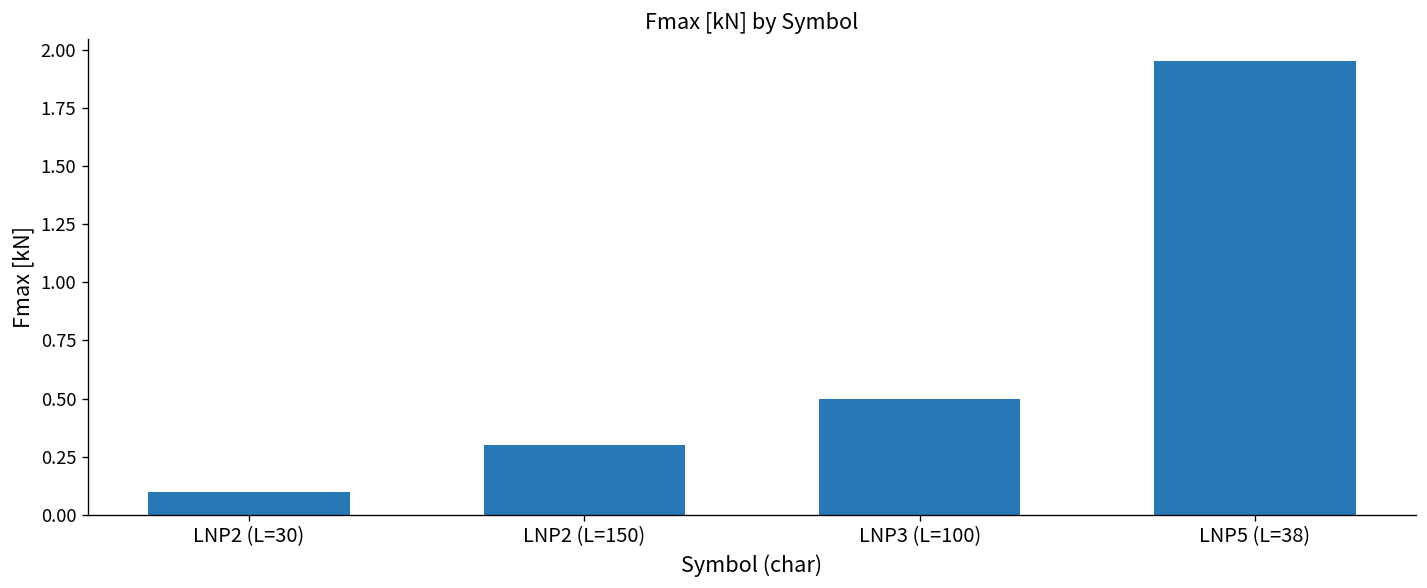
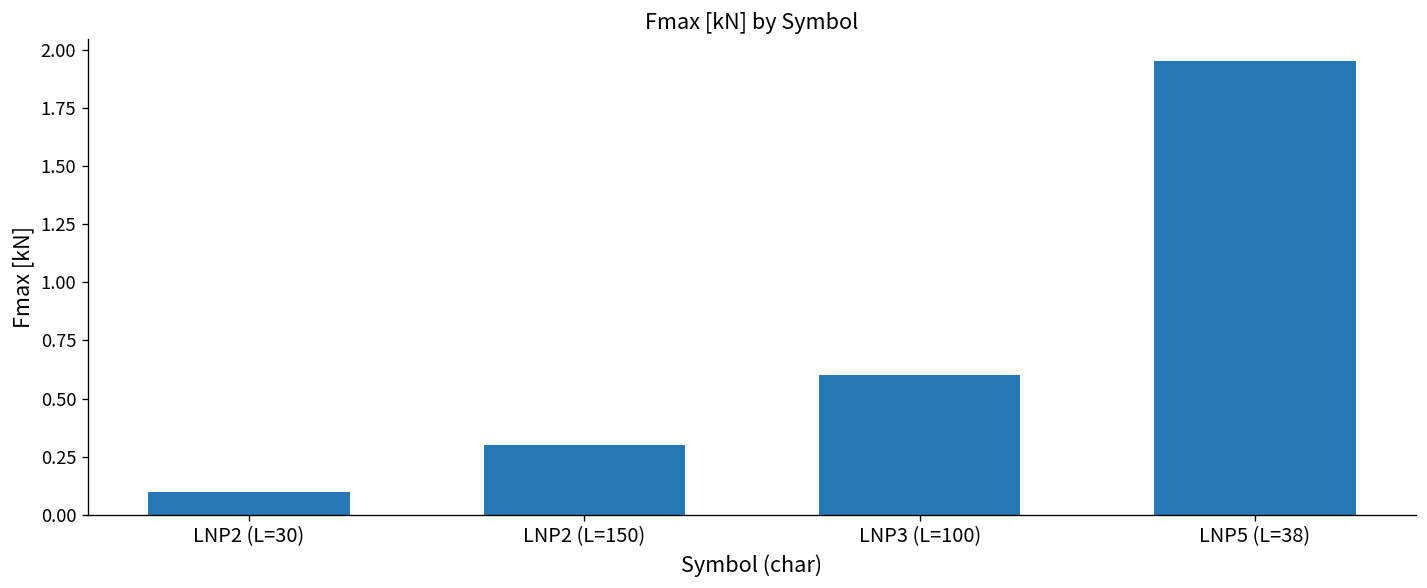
  {
    "LNP2 (L=30)": 0.1,
    "LNP2 (L=150)": 0.3,
-   "LNP3 (L=100)": 0.5,
+   "LNP3 (L=100)": 0.6,
    "LNP5 (L=38)": 1.95
  }
